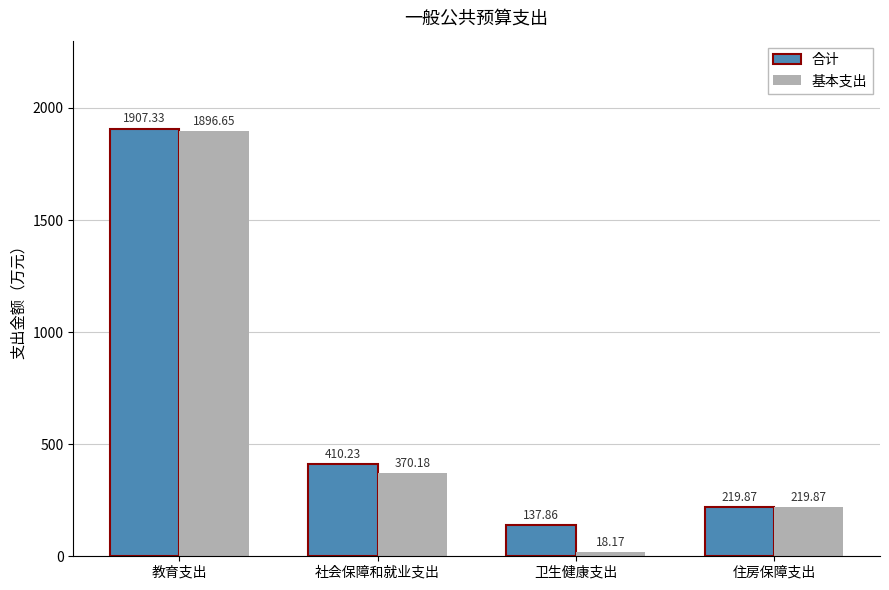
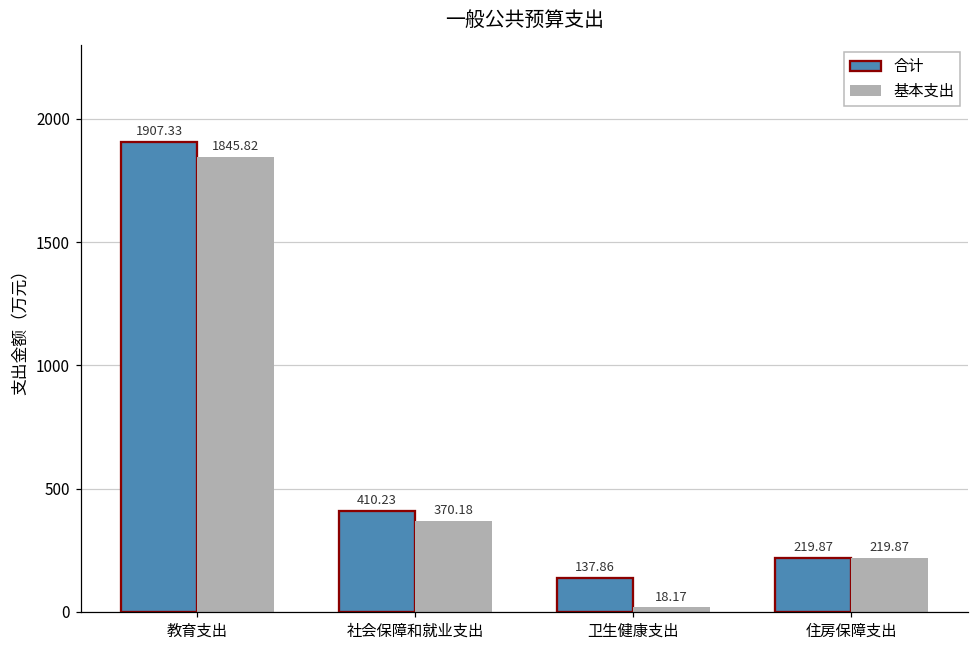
  {
    "合计": {
      "教育支出": 1907.33,
      "社会保障和就业支出": 410.23,
      "卫生健康支出": 137.86,
      "住房保障支出": 219.87
    },
    "基本支出": {
-     "教育支出": 1896.65,
+     "教育支出": 1845.82,
      "社会保障和就业支出": 370.18,
      "卫生健康支出": 18.17,
      "住房保障支出": 219.87
    }
  }
